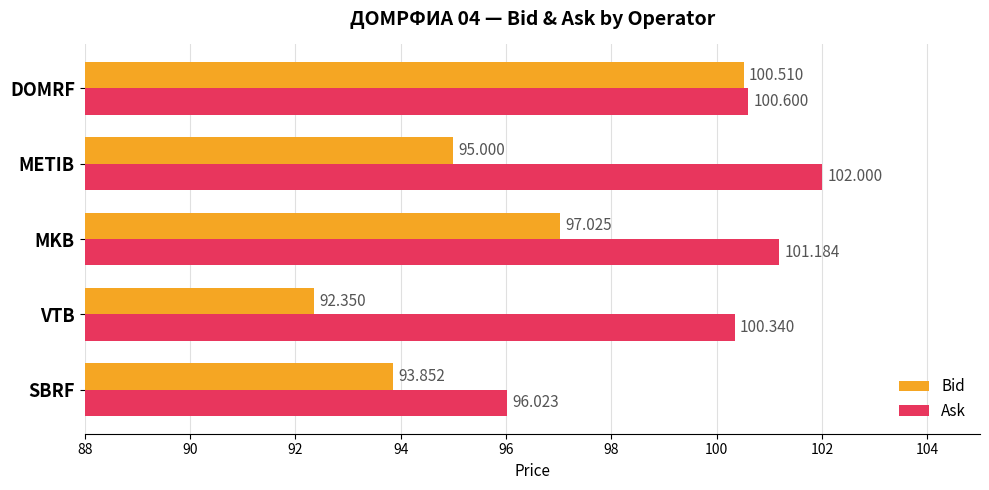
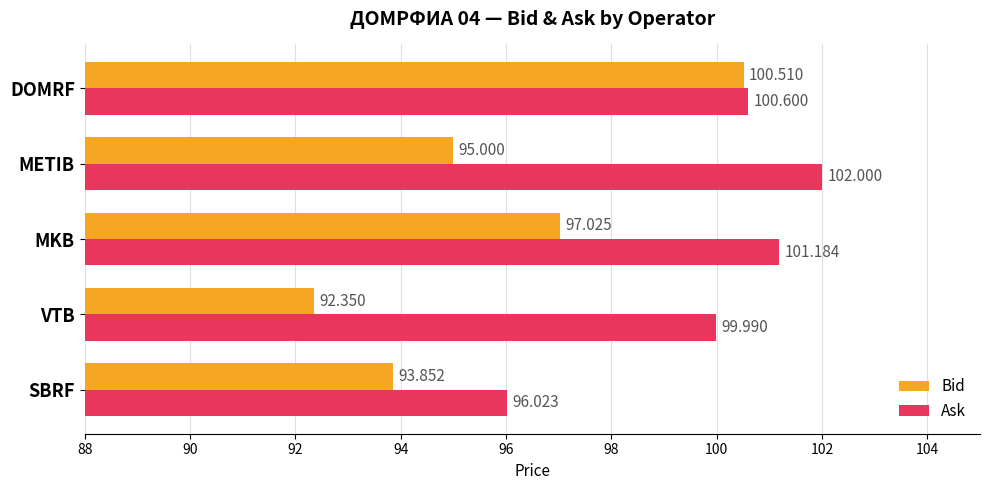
  {
    "Bid": {
      "DOMRF": 100.510,
      "METIB": 95.000,
      "MKB": 97.025,
      "VTB": 92.350,
      "SBRF": 93.852
    },
    "Ask": {
      "DOMRF": 100.600,
      "METIB": 102.000,
      "MKB": 101.184,
-     "VTB": 100.340,
+     "VTB": 99.990,
      "SBRF": 96.023
    }
  }
